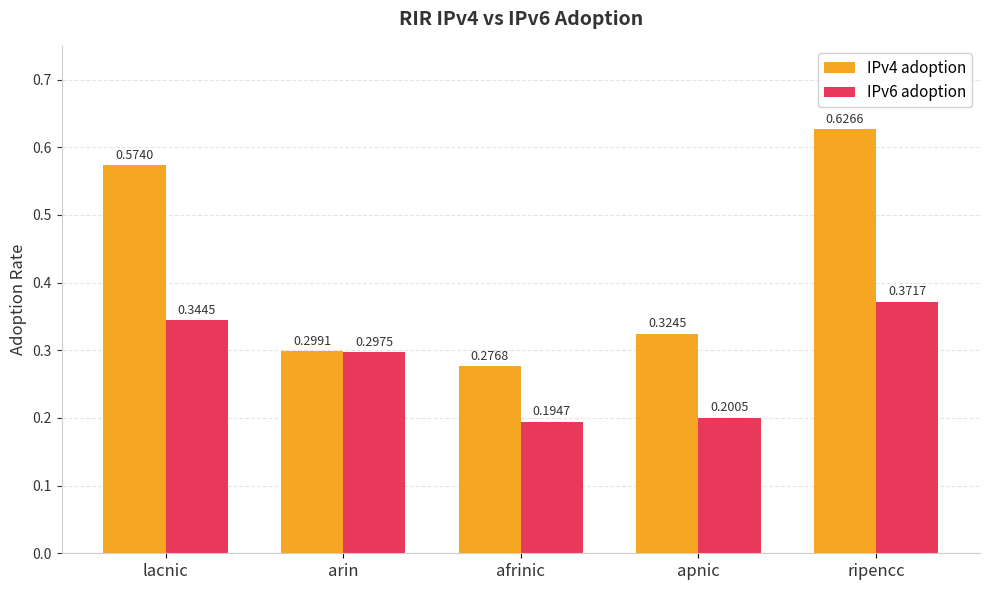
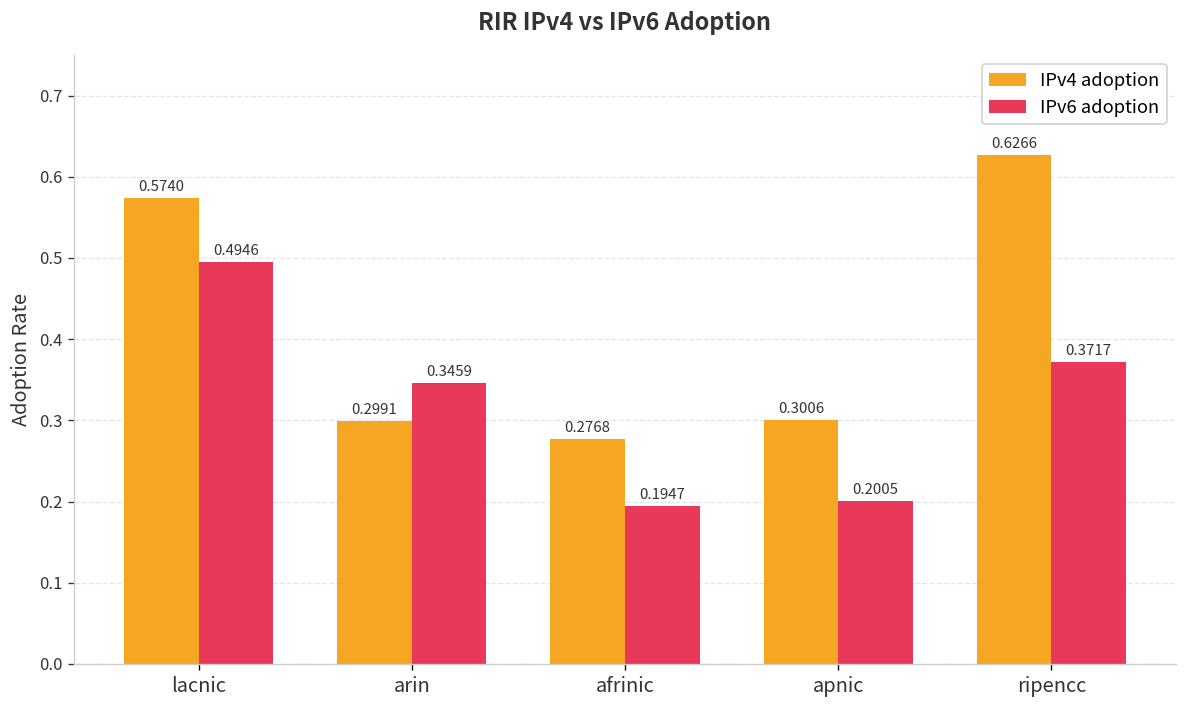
  {
    "IPv4 adoption": {
      "lacnic": 0.5740,
      "arin": 0.2991,
      "afrinic": 0.2768,
-     "apnic": 0.3245,
+     "apnic": 0.3006,
      "ripencc": 0.6266
    },
    "IPv6 adoption": {
-     "lacnic": 0.3445,
-     "arin": 0.2975,
+     "lacnic": 0.4946,
+     "arin": 0.3459,
      "afrinic": 0.1947,
      "apnic": 0.2005,
      "ripencc": 0.3717
    }
  }
